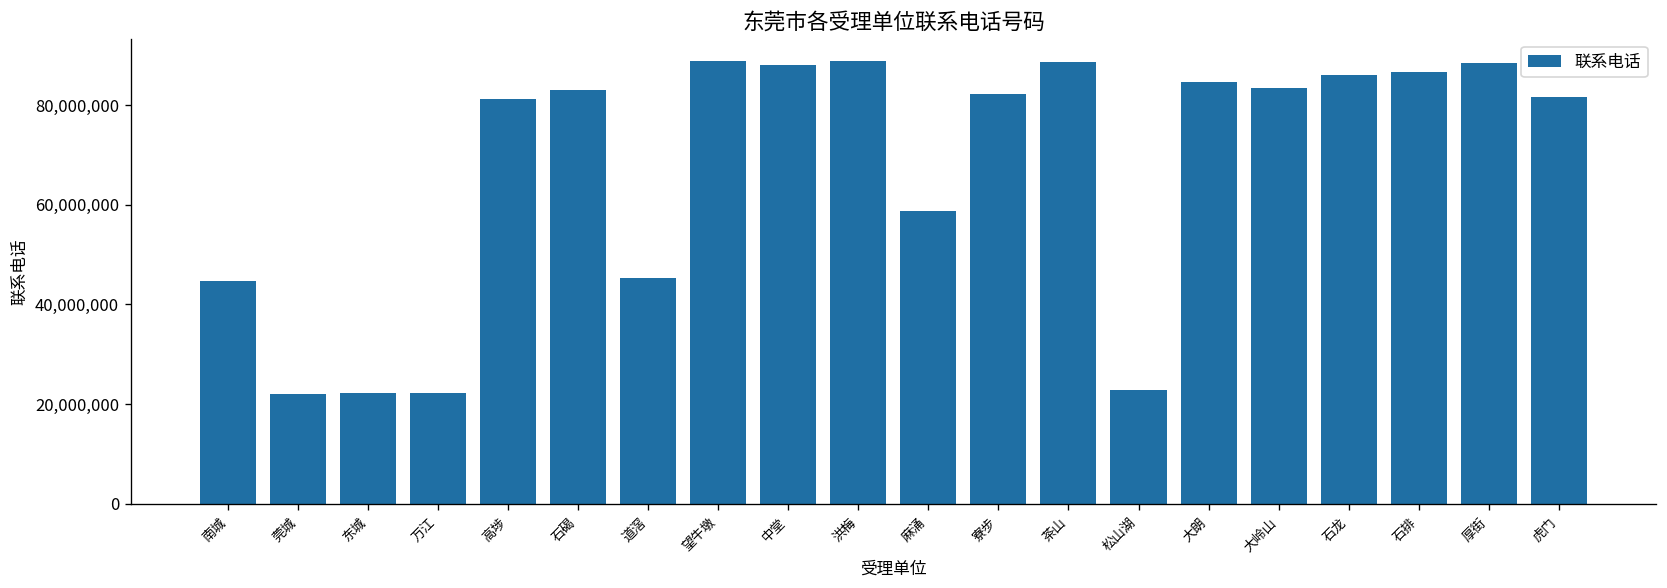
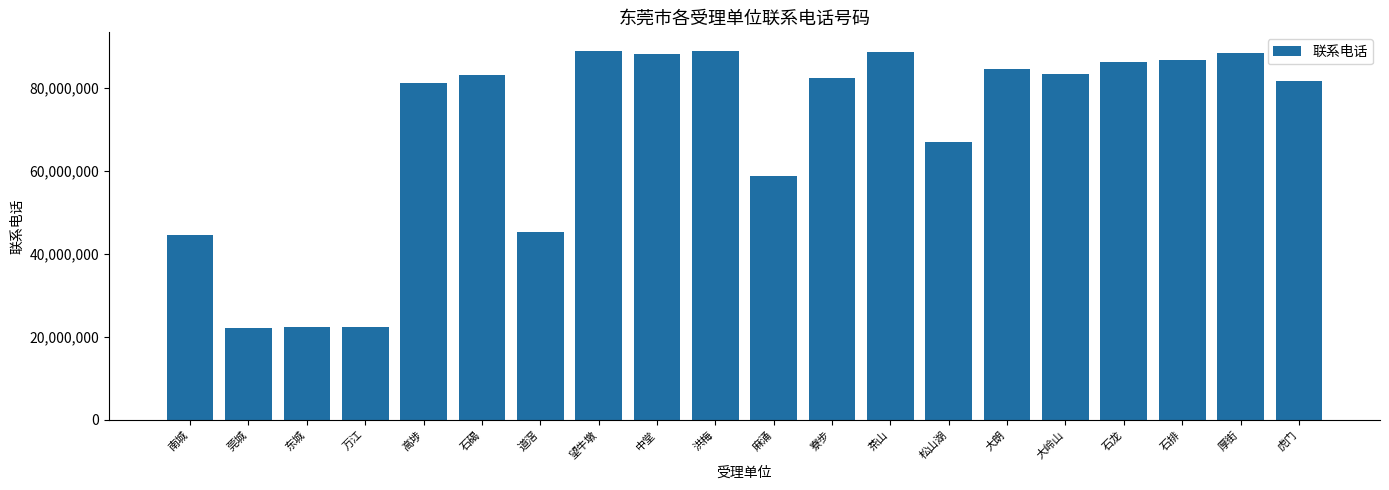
  {
    "南城": "45,000,000",
    "莞城": "22,000,000",
    "东城": "22,000,000",
    "万江": "22,000,000",
    "高埗": "81,000,000",
    "石碣": "83,000,000",
    "道滘": "45,000,000",
    "望牛墩": "89,000,000",
    "中堂": "88,000,000",
    "洪梅": "89,000,000",
    "麻涌": "59,000,000",
    "寮步": "82,000,000",
    "茶山": "89,000,000",
-   "松山湖": "23,000,000",
+   "松山湖": "67,000,000",
    "大朗": "85,000,000",
    "大岭山": "83,000,000",
    "石龙": "86,000,000",
    "石排": "87,000,000",
    "厚街": "88,000,000",
    "虎门": "82,000,000"
  }
